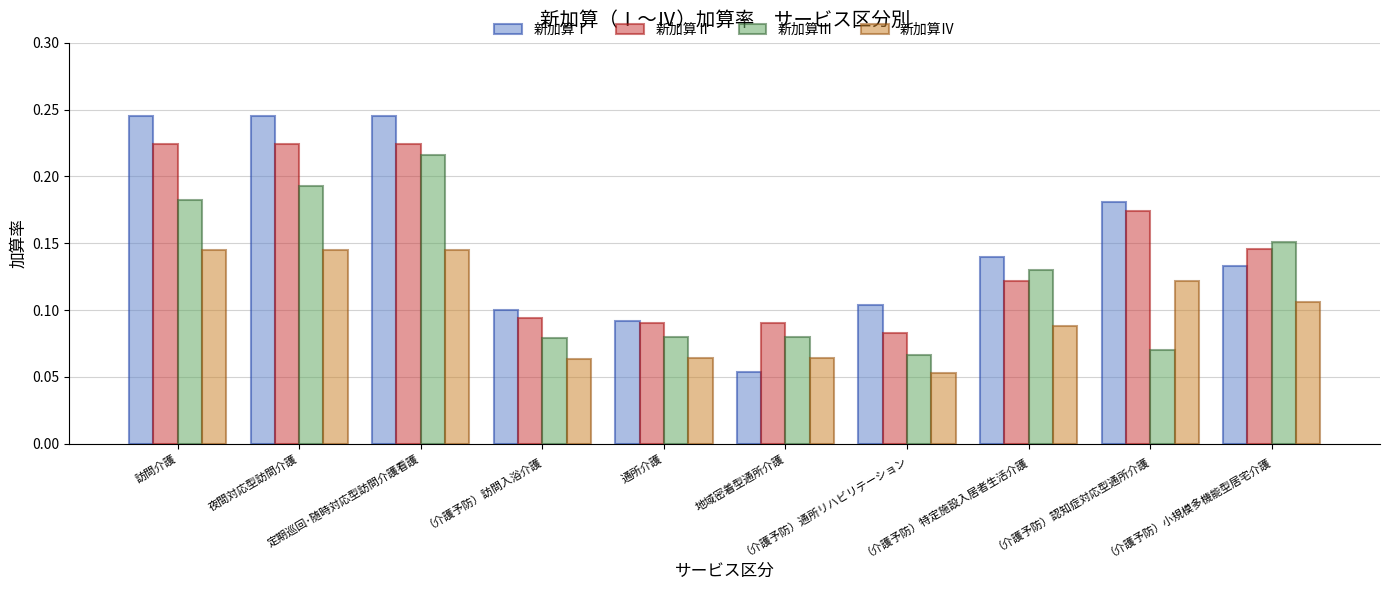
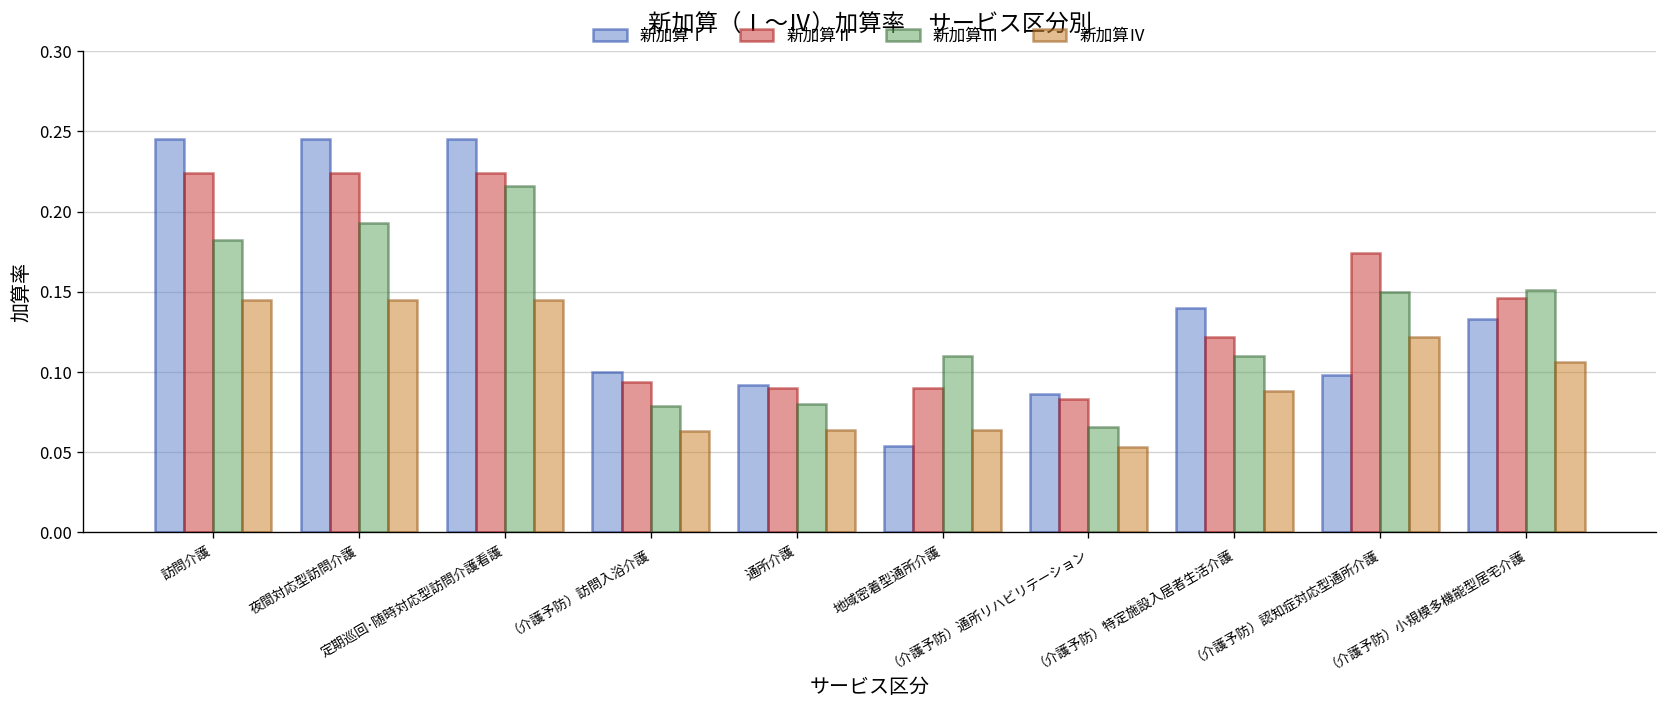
  {
    "新加算Ⅰ": {
      "訪問介護": 0.245,
      "夜間対応型訪問介護": 0.245,
      "定期巡回･随時対応型訪問介護看護": 0.245,
      "（介護予防）訪問入浴介護": 0.100,
      "通所介護": 0.092,
      "地域密着型通所介護": 0.054,
-     "（介護予防）通所リハビリテーション": 0.104,
+     "（介護予防）通所リハビリテーション": 0.086,
      "（介護予防）特定施設入居者生活介護": 0.140,
-     "（介護予防）認知症対応型通所介護": 0.181,
+     "（介護予防）認知症対応型通所介護": 0.098,
      "（介護予防）小規模多機能型居宅介護": 0.133
    },
    "新加算Ⅲ": {
      "訪問介護": 0.182,
      "夜間対応型訪問介護": 0.193,
      "定期巡回･随時対応型訪問介護看護": 0.216,
      "（介護予防）訪問入浴介護": 0.08,
      "通所介護": 0.08,
-     "地域密着型通所介護": 0.08,
+     "地域密着型通所介護": 0.11,
      "（介護予防）通所リハビリテーション": 0.066,
-     "（介護予防）特定施設入居者生活介護": 0.13,
-     "（介護予防）認知症対応型通所介護": 0.07,
+     "（介護予防）特定施設入居者生活介護": 0.11,
+     "（介護予防）認知症対応型通所介護": 0.15,
      "（介護予防）小規模多機能型居宅介護": 0.15
    }
  }
